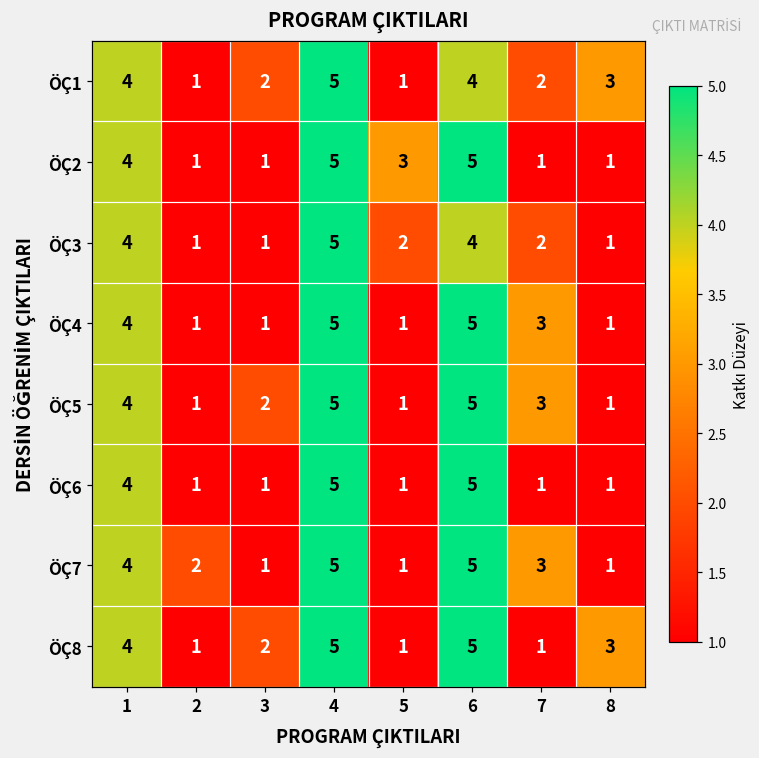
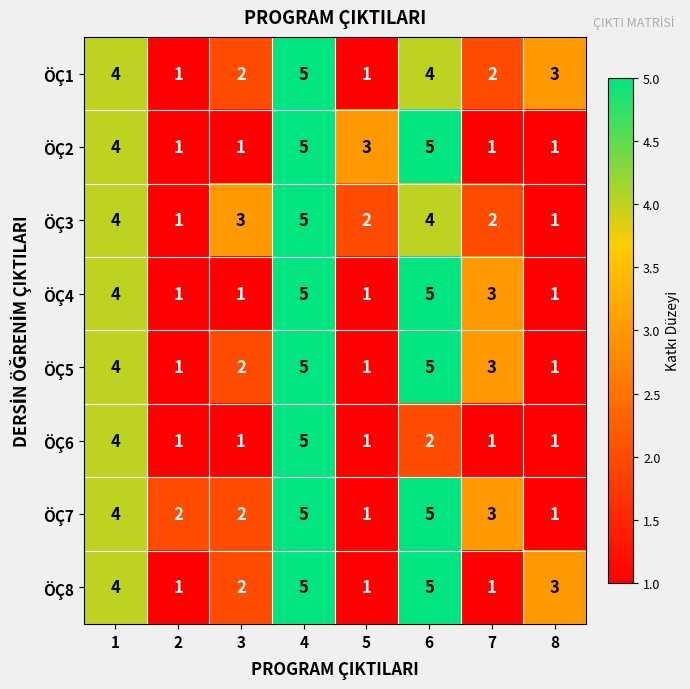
  {
    "ÖÇ1": {
      "1": 4,
      "2": 1,
      "3": 2,
      "4": 5,
      "5": 1,
      "6": 4,
      "7": 2,
      "8": 3
    },
    "ÖÇ2": {
      "1": 4,
      "2": 1,
      "3": 1,
      "4": 5,
      "5": 3,
      "6": 5,
      "7": 1,
      "8": 1
    },
    "ÖÇ3": {
      "1": 4,
      "2": 1,
-     "3": 1,
+     "3": 3,
      "4": 5,
      "5": 2,
      "6": 4,
      "7": 2,
      "8": 1
    },
    "ÖÇ4": {
      "1": 4,
      "2": 1,
      "3": 1,
      "4": 5,
      "5": 1,
      "6": 5,
      "7": 3,
      "8": 1
    },
    "ÖÇ5": {
      "1": 4,
      "2": 1,
      "3": 2,
      "4": 5,
      "5": 1,
      "6": 5,
      "7": 3,
      "8": 1
    },
    "ÖÇ6": {
      "1": 4,
      "2": 1,
      "3": 1,
      "4": 5,
      "5": 1,
-     "6": 5,
+     "6": 2,
      "7": 1,
      "8": 1
    },
    "ÖÇ7": {
      "1": 4,
      "2": 2,
-     "3": 1,
+     "3": 2,
      "4": 5,
      "5": 1,
      "6": 5,
      "7": 3,
      "8": 1
    },
    "ÖÇ8": {
      "1": 4,
      "2": 1,
      "3": 2,
      "4": 5,
      "5": 1,
      "6": 5,
      "7": 1,
      "8": 3
    }
  }
